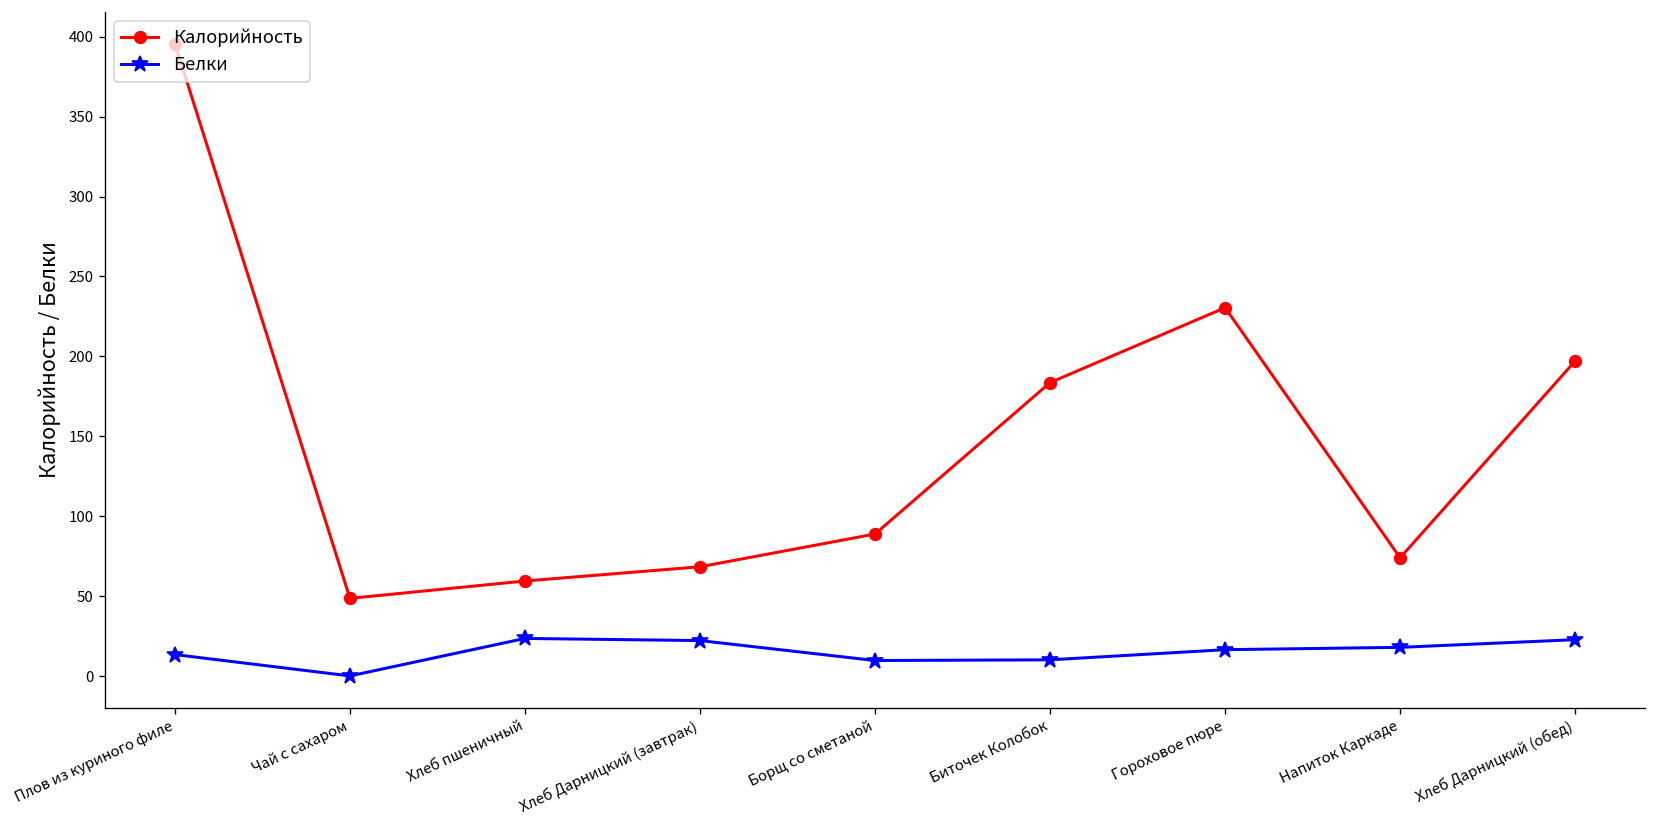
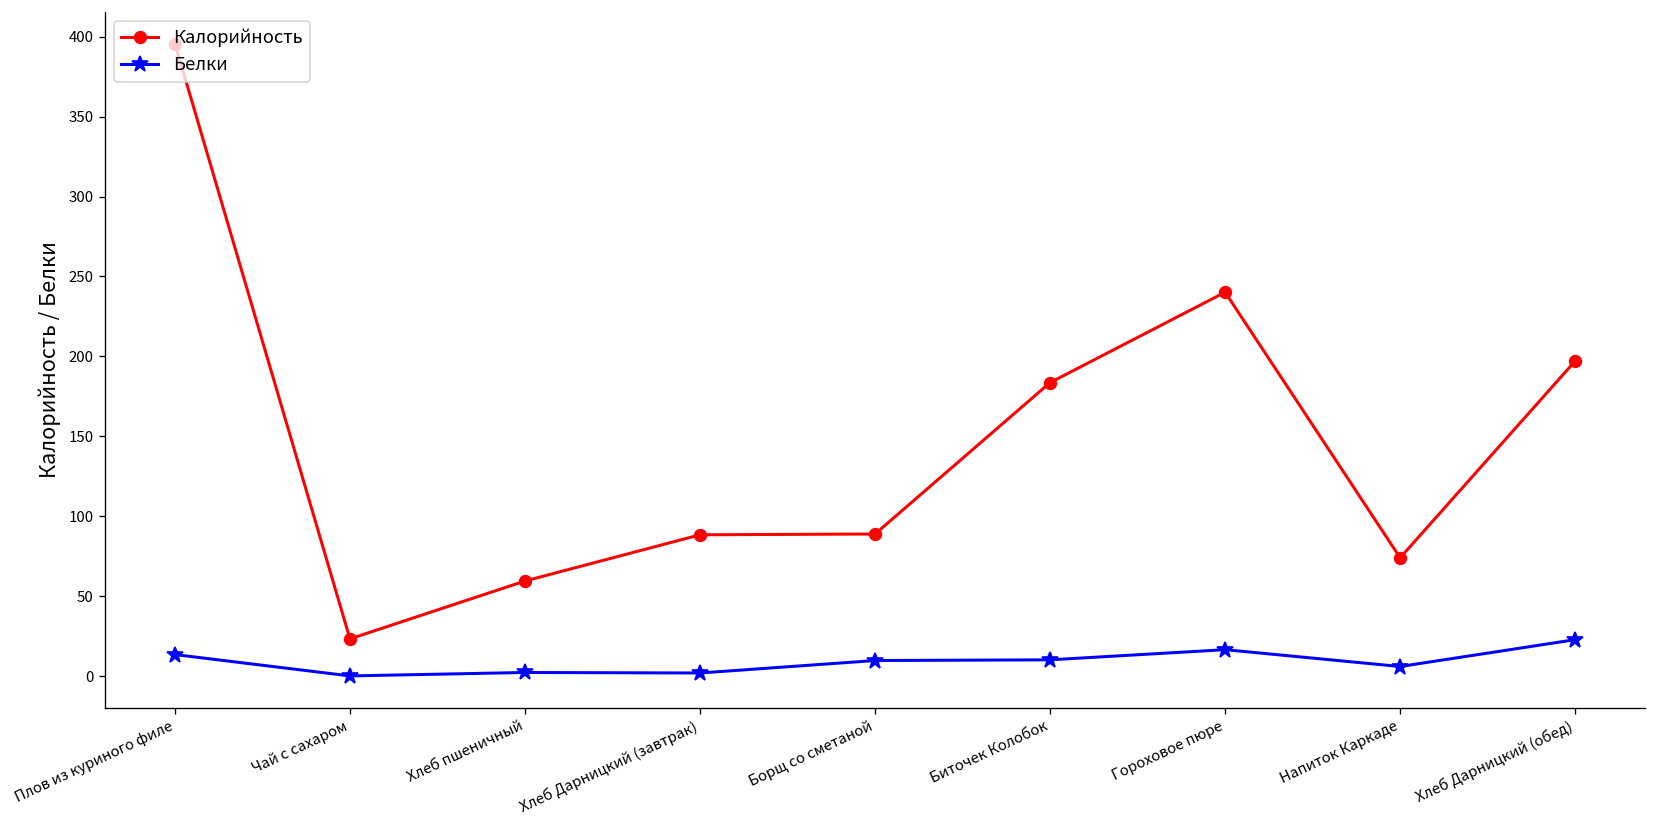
  {
    "Калорийность": {
-     "Чай с сахаром": 49,
+     "Чай с сахаром": 23,
      "Хлеб пшеничный": 60,
-     "Хлеб Дарницкий (завтрак)": 68,
+     "Хлеб Дарницкий (завтрак)": 88,
      "Борщ со сметаной": 89,
      "Биточек Колобок": 184,
-     "Гороховое пюре": 230,
+     "Гороховое пюре": 240,
      "Напиток Каркаде": 74,
      "Хлеб Дарницкий (обед)": 197
    },
    "Белки": {
      "Плов из куриного филе": 13,
      "Чай с сахаром": 0,
-     "Хлеб пшеничный": 24,
-     "Хлеб Дарницкий (завтрак)": 22,
+     "Хлеб пшеничный": 2,
+     "Хлеб Дарницкий (завтрак)": 2,
      "Борщ со сметаной": 10,
      "Биточек Колобок": 10,
      "Гороховое пюре": 17,
-     "Напиток Каркаде": 18,
+     "Напиток Каркаде": 6,
      "Хлеб Дарницкий (обед)": 23
    }
  }
